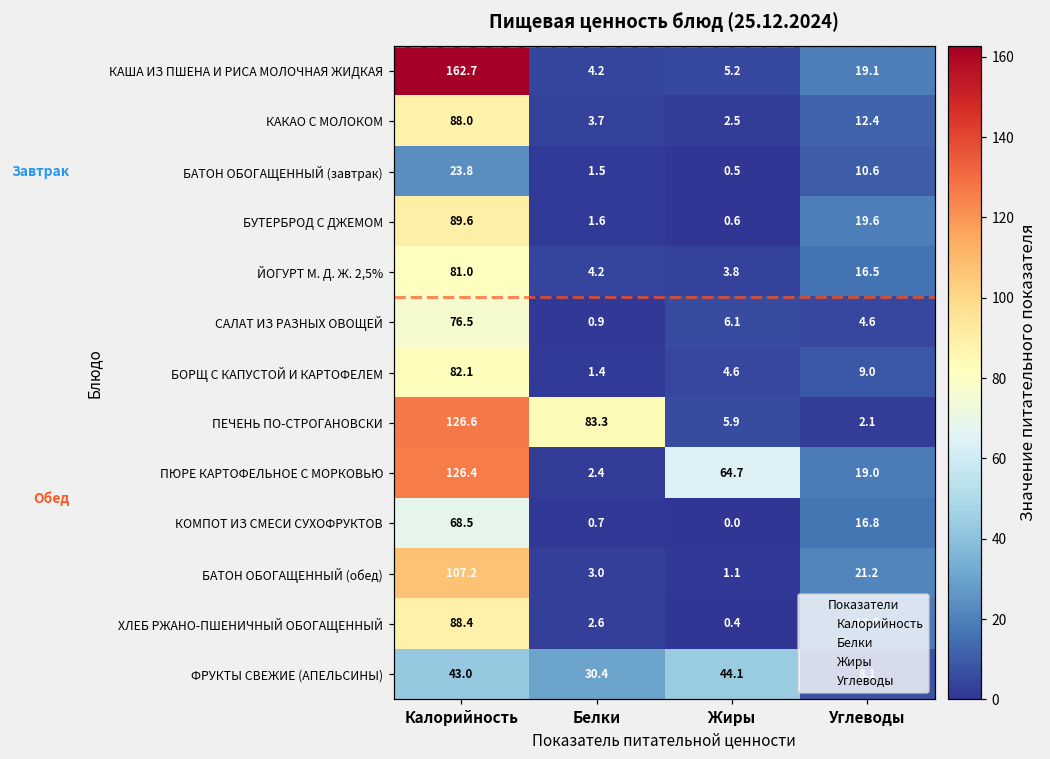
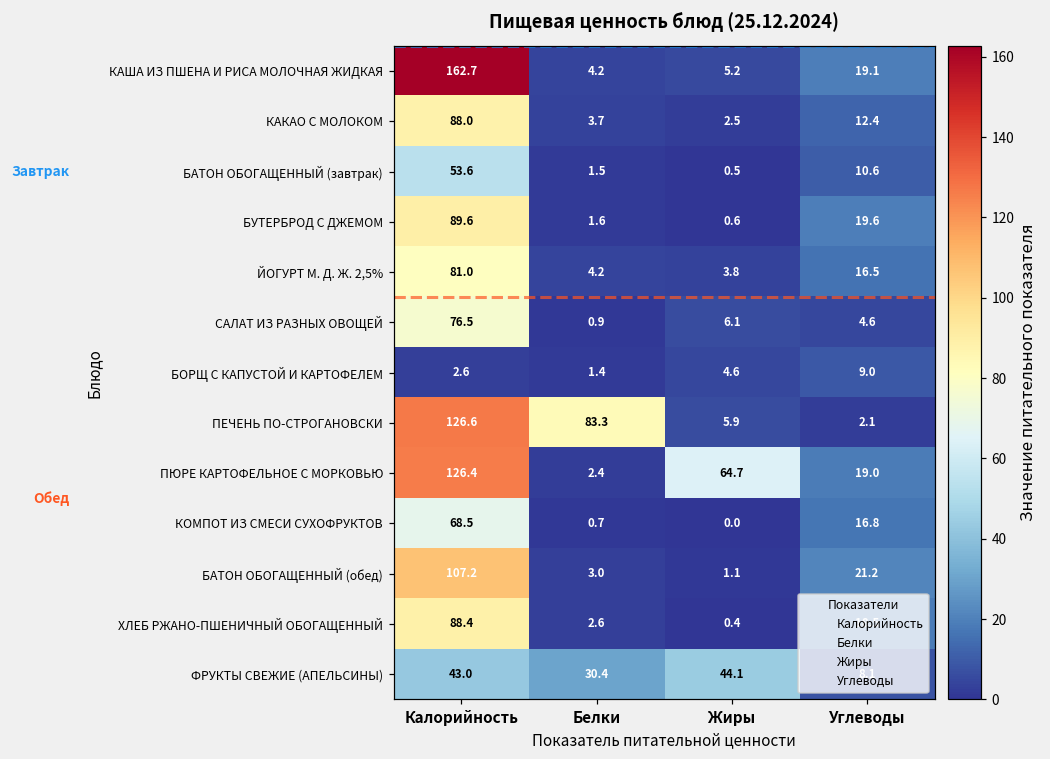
  {
    "КАША ИЗ ПШЕНА И РИСА МОЛОЧНАЯ ЖИДКАЯ": {
      "Калорийность": 162.7,
      "Белки": 4.2,
      "Жиры": 5.2,
      "Углеводы": 19.1
    },
    "КАКАО С МОЛОКОМ": {
      "Калорийность": 88.0,
      "Белки": 3.7,
      "Жиры": 2.5,
      "Углеводы": 12.4
    },
    "БАТОН ОБОГАЩЕННЫЙ (завтрак)": {
-     "Калорийность": 23.8,
+     "Калорийность": 53.6,
      "Белки": 1.5,
      "Жиры": 0.5,
      "Углеводы": 10.6
    },
    "БУТЕРБРОД С ДЖЕМОМ": {
      "Калорийность": 89.6,
      "Белки": 1.6,
      "Жиры": 0.6,
      "Углеводы": 19.6
    },
    "ЙОГУРТ М. Д. Ж. 2,5%": {
      "Калорийность": 81.0,
      "Белки": 4.2,
      "Жиры": 3.8,
      "Углеводы": 16.5
    },
    "САЛАТ ИЗ РАЗНЫХ ОВОЩЕЙ": {
      "Калорийность": 76.5,
      "Белки": 0.9,
      "Жиры": 6.1,
      "Углеводы": 4.6
    },
    "БОРЩ С КАПУСТОЙ И КАРТОФЕЛЕМ": {
-     "Калорийность": 82.1,
+     "Калорийность": 2.6,
      "Белки": 1.4,
      "Жиры": 4.6,
      "Углеводы": 9.0
    },
    "ПЕЧЕНЬ ПО-СТРОГАНОВСКИ": {
      "Калорийность": 126.6,
      "Белки": 83.3,
      "Жиры": 5.9,
      "Углеводы": 2.1
    },
    "ПЮРЕ КАРТОФЕЛЬНОЕ С МОРКОВЬЮ": {
      "Калорийность": 126.4,
      "Белки": 2.4,
      "Жиры": 64.7,
      "Углеводы": 19.0
    },
    "КОМПОТ ИЗ СМЕСИ СУХОФРУКТОВ": {
      "Калорийность": 68.5,
      "Белки": 0.7,
      "Жиры": 0.0,
      "Углеводы": 16.8
    },
    "БАТОН ОБОГАЩЕННЫЙ (обед)": {
      "Калорийность": 107.2,
      "Белки": 3.0,
      "Жиры": 1.1,
      "Углеводы": 21.2
    },
    "ХЛЕБ РЖАНО-ПШЕНИЧНЫЙ ОБОГАЩЕННЫЙ": {
      "Калорийность": 88.4,
      "Белки": 2.6,
      "Жиры": 0.4
    },
    "ФРУКТЫ СВЕЖИЕ (АПЕЛЬСИНЫ)": {
      "Калорийность": 43.0,
      "Белки": 30.4,
      "Жиры": 44.1
    }
  }
